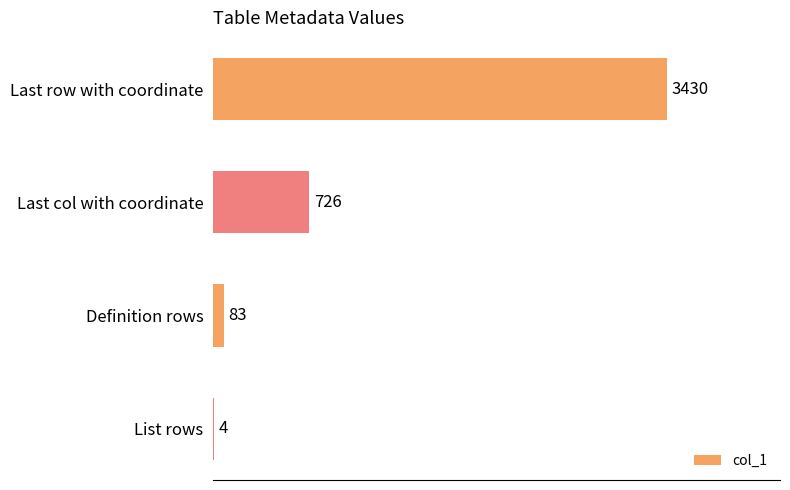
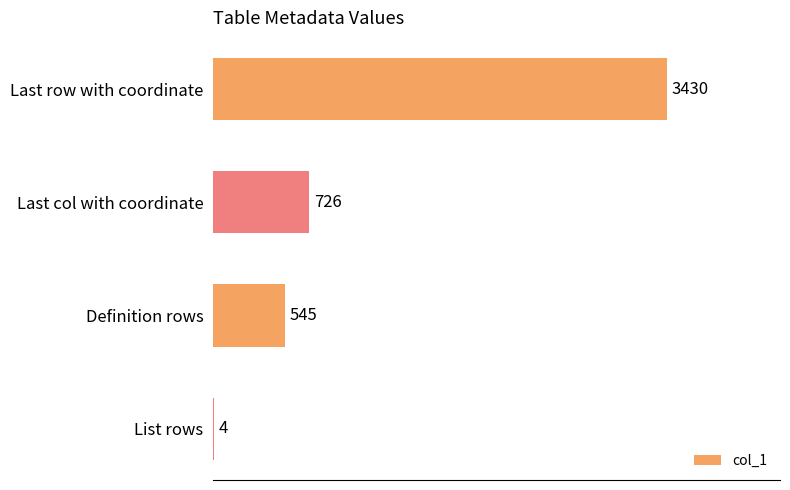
  {
    "Last row with coordinate": 3430,
    "Last col with coordinate": 726,
-   "Definition rows": 83,
+   "Definition rows": 545,
    "List rows": 4
  }
